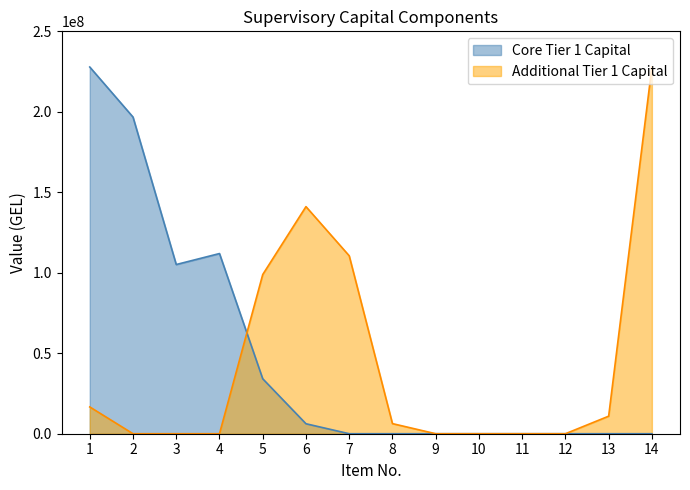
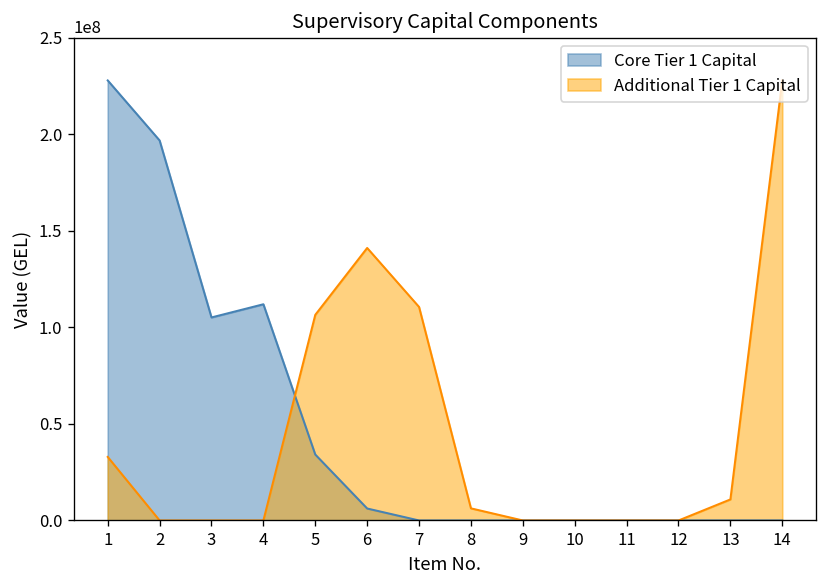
  {
    "Core Tier 1 Capital": {
      "1": 228000000,
      "2": 197000000,
      "3": 105000000,
      "4": 112000000,
      "5": 34000000,
      "6": 6000000,
      "7": 0,
      "8": 0,
      "13": 0,
      "14": 0
    },
    "Additional Tier 1 Capital": {
-     "1": 17000000,
+     "1": 33000000,
      "2": 0,
      "3": 0,
      "4": 0,
-     "5": 99000000,
+     "5": 106000000,
      "6": 141000000,
      "7": 111000000,
      "8": 6000000,
      "13": 11000000
    }
  }
